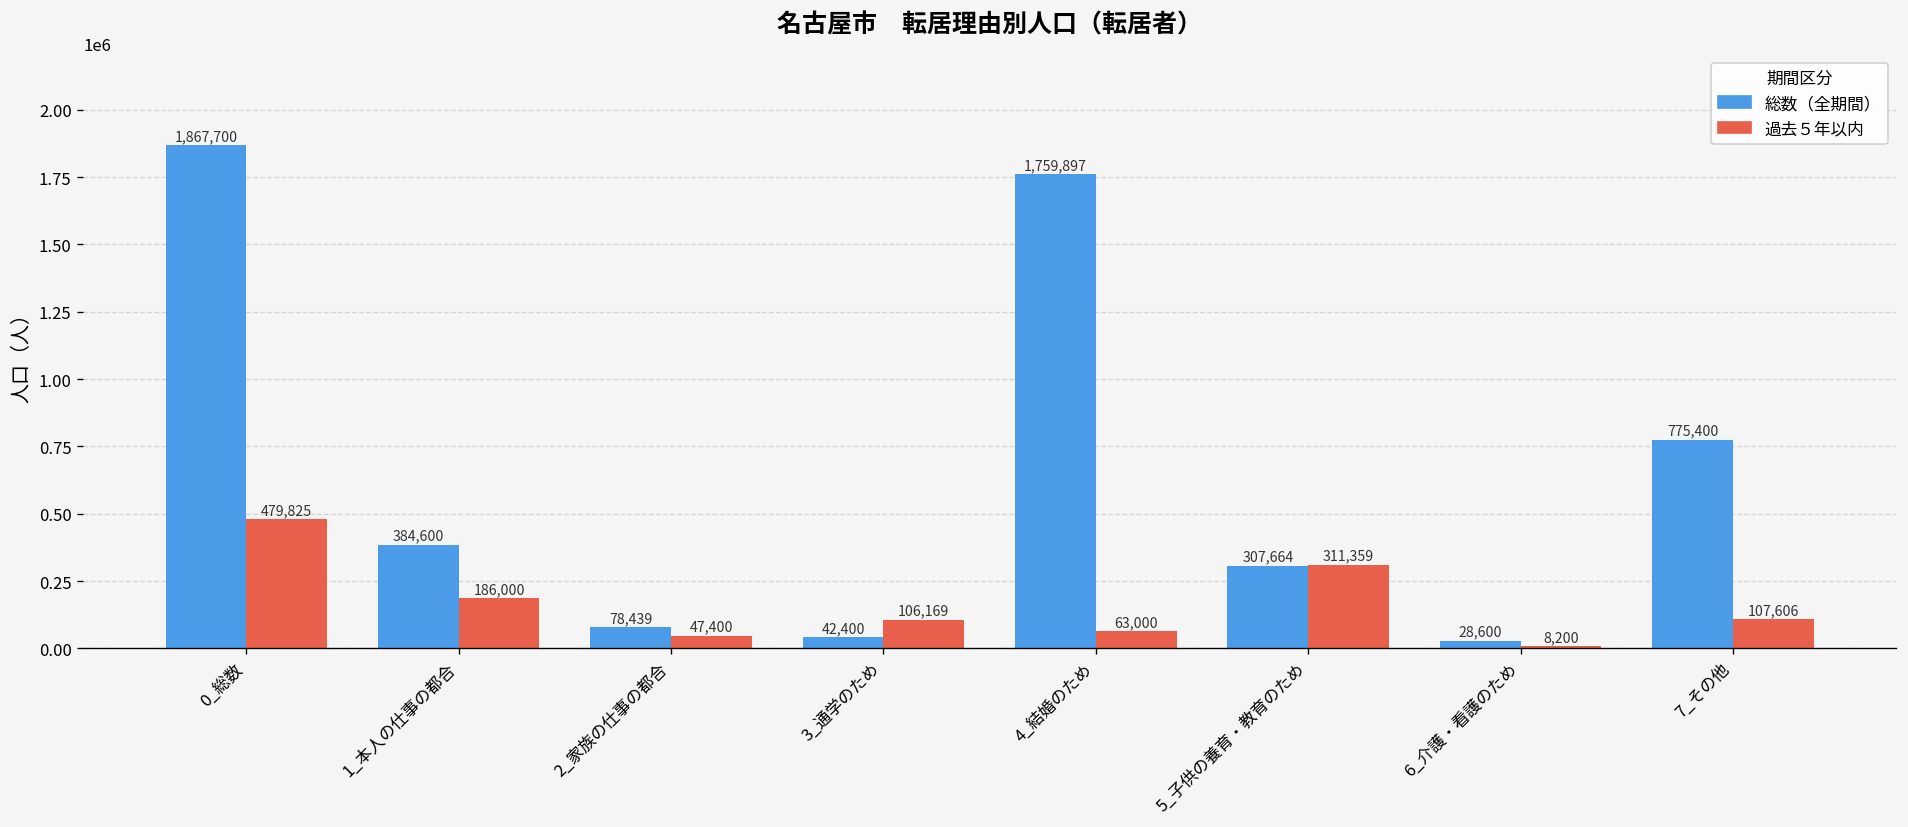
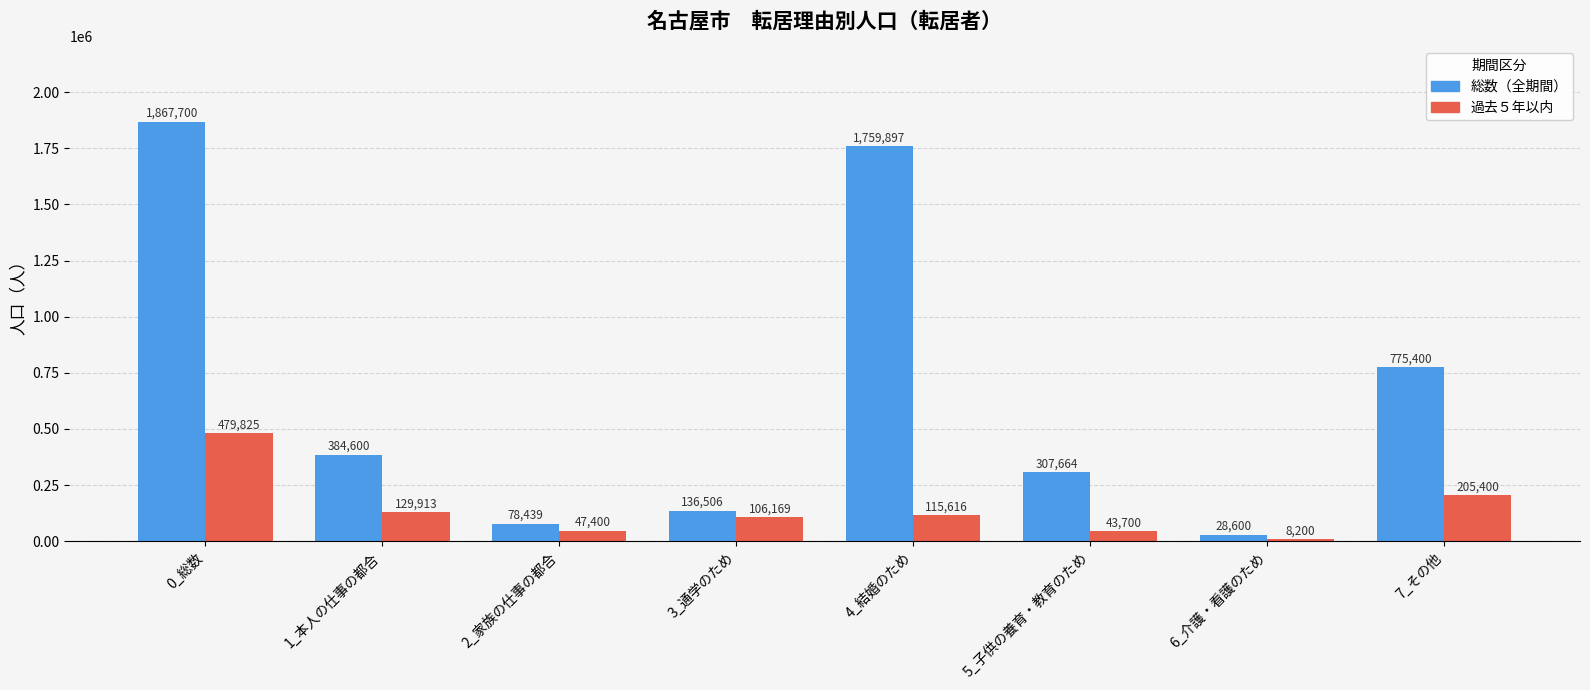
  {
    "総数（全期間）": {
      "0_総数": "1,867,700",
      "1_本人の仕事の都合": "384,600",
      "2_家族の仕事の都合": "78,439",
-     "3_通学のため": "42,400",
+     "3_通学のため": "136,506",
      "4_結婚のため": "1,759,897",
      "5_子供の養育・教育のため": "307,664",
      "6_介護・看護のため": "28,600",
      "7_その他": "775,400"
    },
    "過去５年以内": {
      "0_総数": "479,825",
-     "1_本人の仕事の都合": "186,000",
+     "1_本人の仕事の都合": "129,913",
      "2_家族の仕事の都合": "47,400",
      "3_通学のため": "106,169",
-     "4_結婚のため": "63,000",
-     "5_子供の養育・教育のため": "311,359",
+     "4_結婚のため": "115,616",
+     "5_子供の養育・教育のため": "43,700",
      "6_介護・看護のため": "8,200",
-     "7_その他": "107,606"
+     "7_その他": "205,400"
    }
  }
